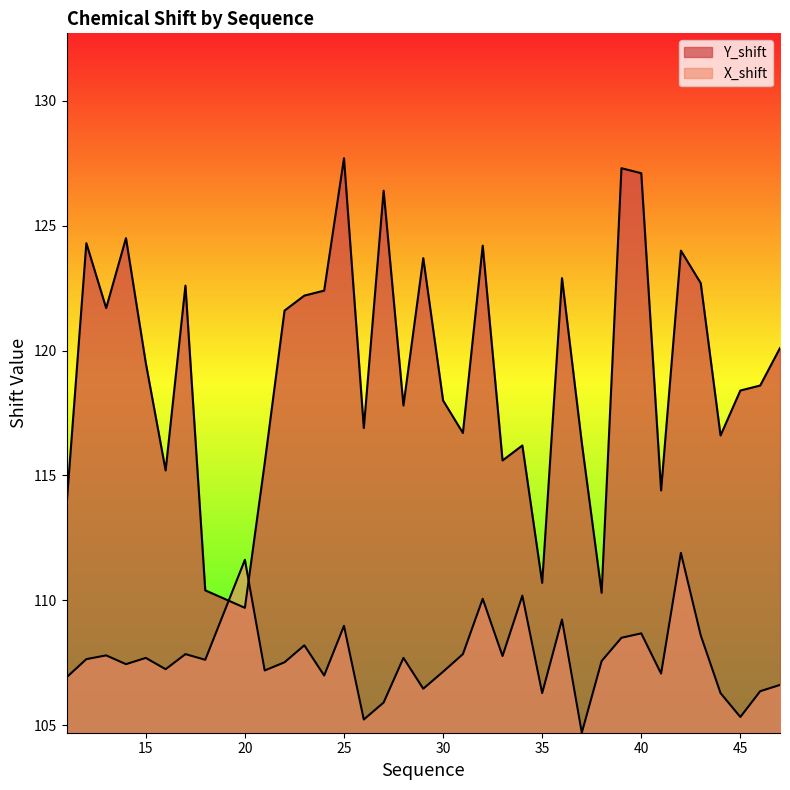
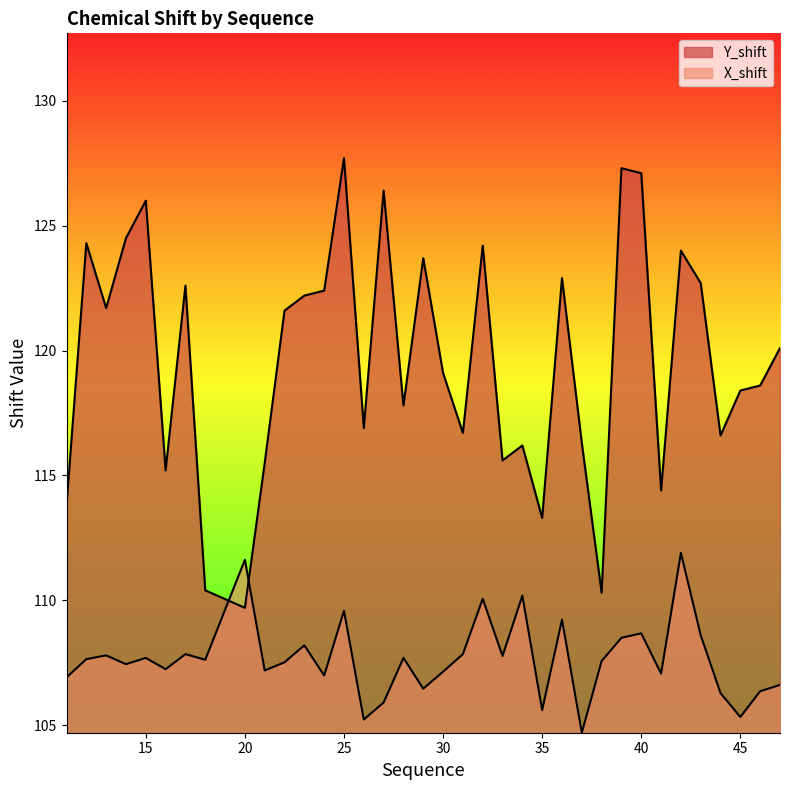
  {
    "Y_shift": {
-     "15": 119.5,
+     "15": 126.0,
      "20": 109.7,
      "25": 127.7,
-     "30": 118.0,
-     "35": 110.7,
+     "30": 119.1,
+     "35": 113.3,
      "40": 127.1,
      "45": 118.4
    },
    "X_shift": {
      "15": 107.7,
      "20": 111.6,
-     "25": 109.0,
+     "25": 109.6,
      "30": 107.1,
-     "35": 106.3,
+     "35": 105.6,
      "40": 108.7,
      "45": 105.3
    }
  }
